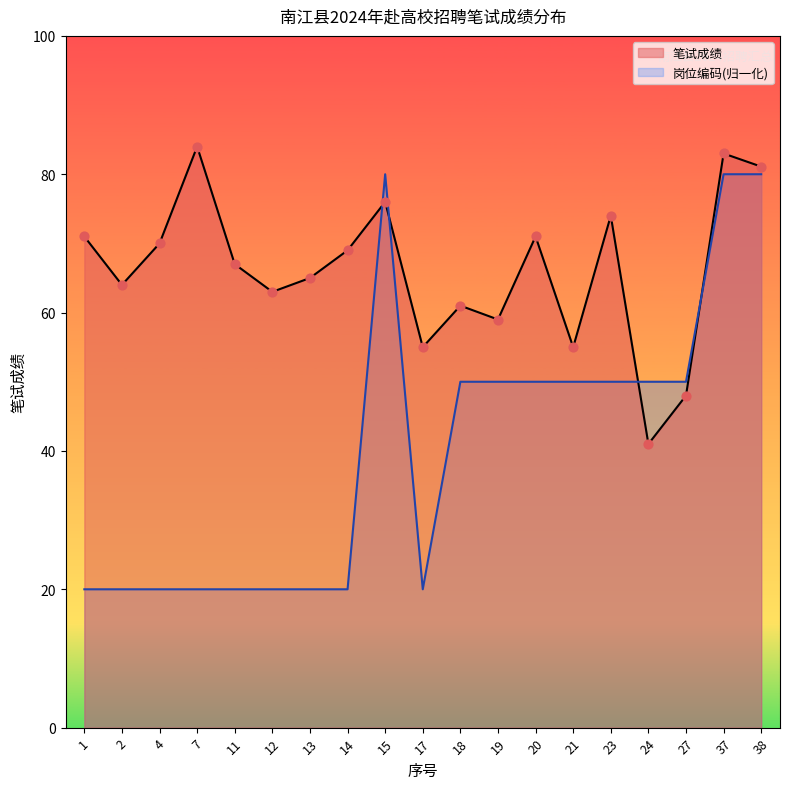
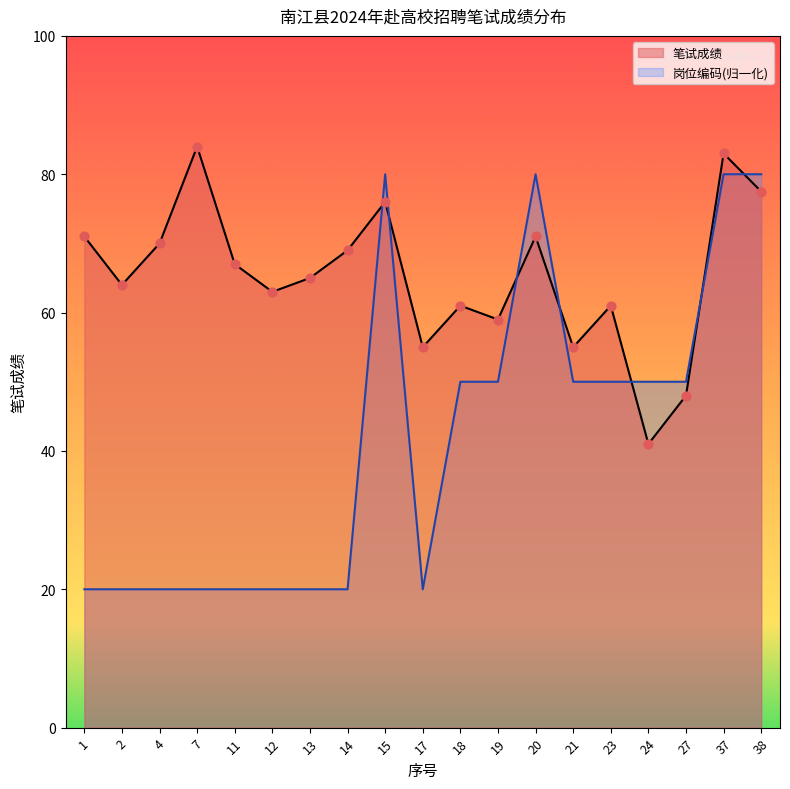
  {
    "笔试成绩": {
      "1": 71,
      "2": 64,
      "4": 70,
      "7": 84,
      "11": 67,
      "12": 63,
      "13": 65,
      "14": 69,
      "15": 76,
      "17": 55,
      "18": 61,
      "19": 59,
      "20": 71,
      "21": 55,
-     "23": 74,
+     "23": 61,
      "24": 41,
      "27": 48,
      "37": 83,
-     "38": 81
+     "38": 78
    },
    "岗位编码(归一化)": {
      "1": 20,
      "2": 20,
      "4": 20,
      "7": 20,
      "11": 20,
      "12": 20,
      "13": 20,
      "14": 20,
      "15": 80,
      "17": 20,
      "18": 50,
      "19": 50,
-     "20": 50,
+     "20": 80,
      "21": 50,
      "23": 50,
      "24": 50,
      "27": 50,
      "37": 80,
      "38": 80
    }
  }
